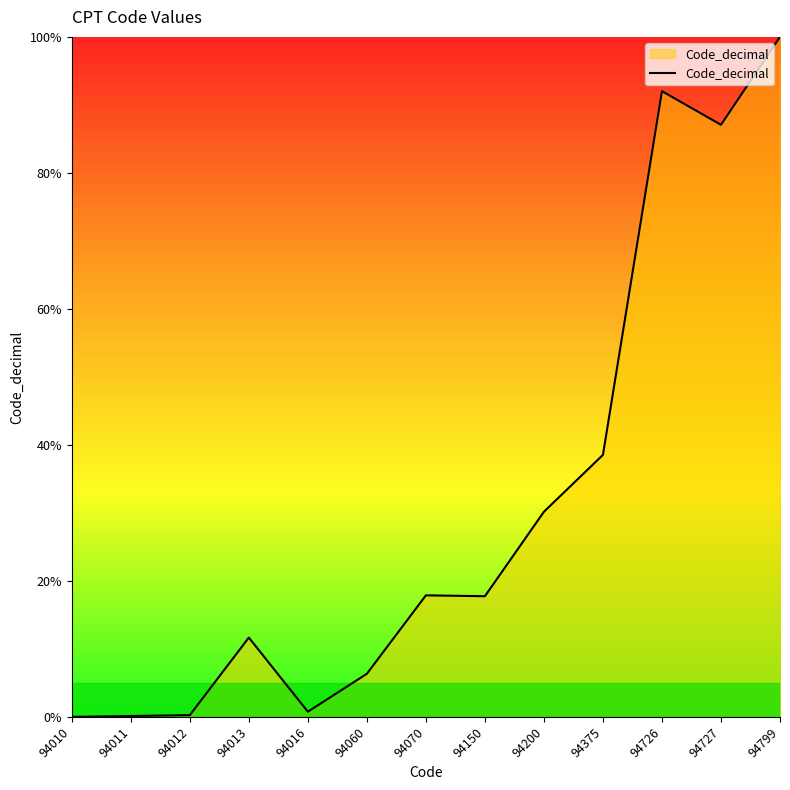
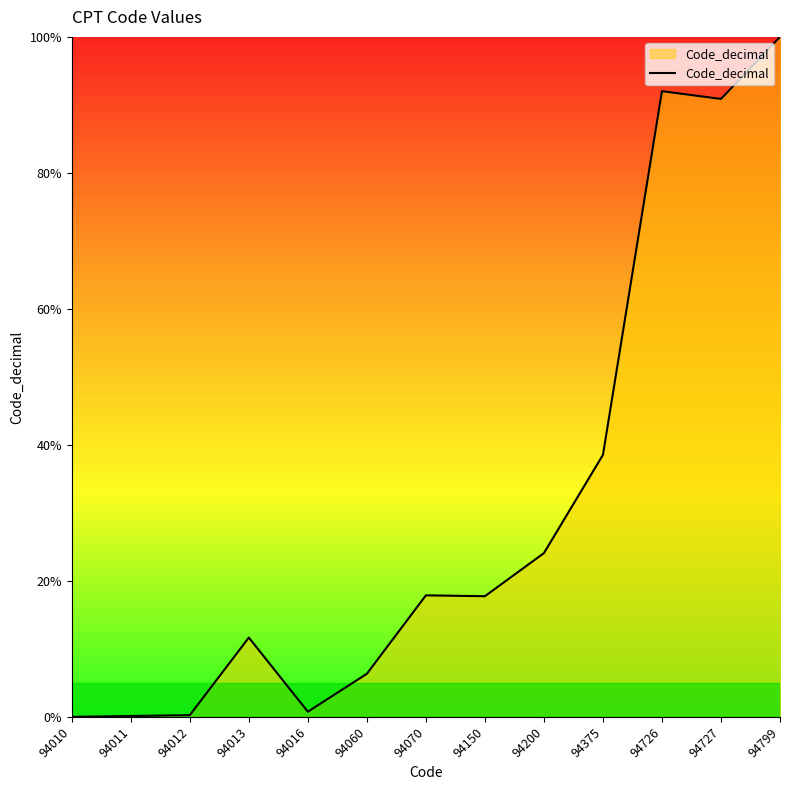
  {
    "94013": "12%",
    "94060": "6%",
    "94070": "18%",
    "94150": "18%",
-   "94200": "30%",
+   "94200": "24%",
    "94375": "39%",
    "94726": "92%",
-   "94727": "87%",
+   "94727": "91%",
    "94799": "100%"
  }
